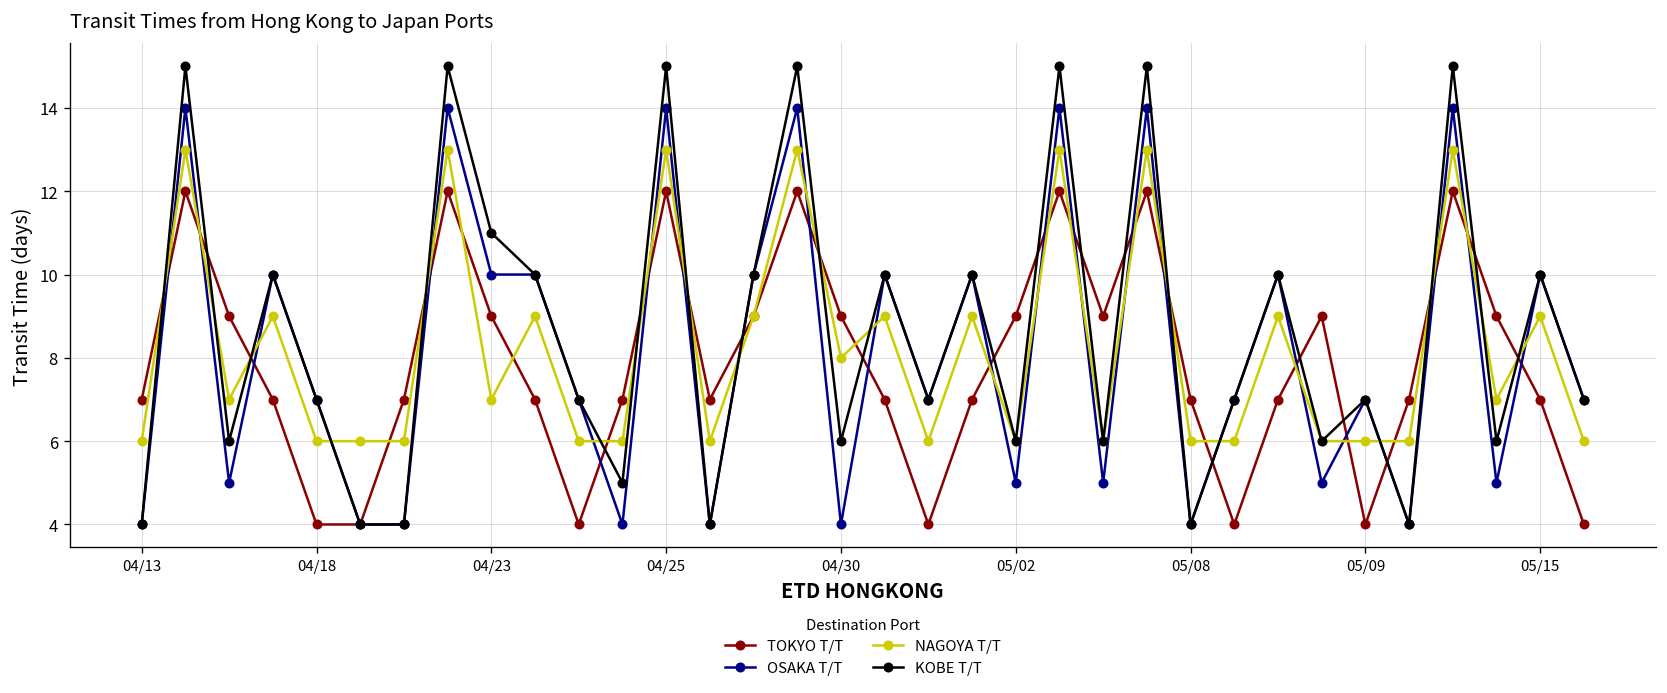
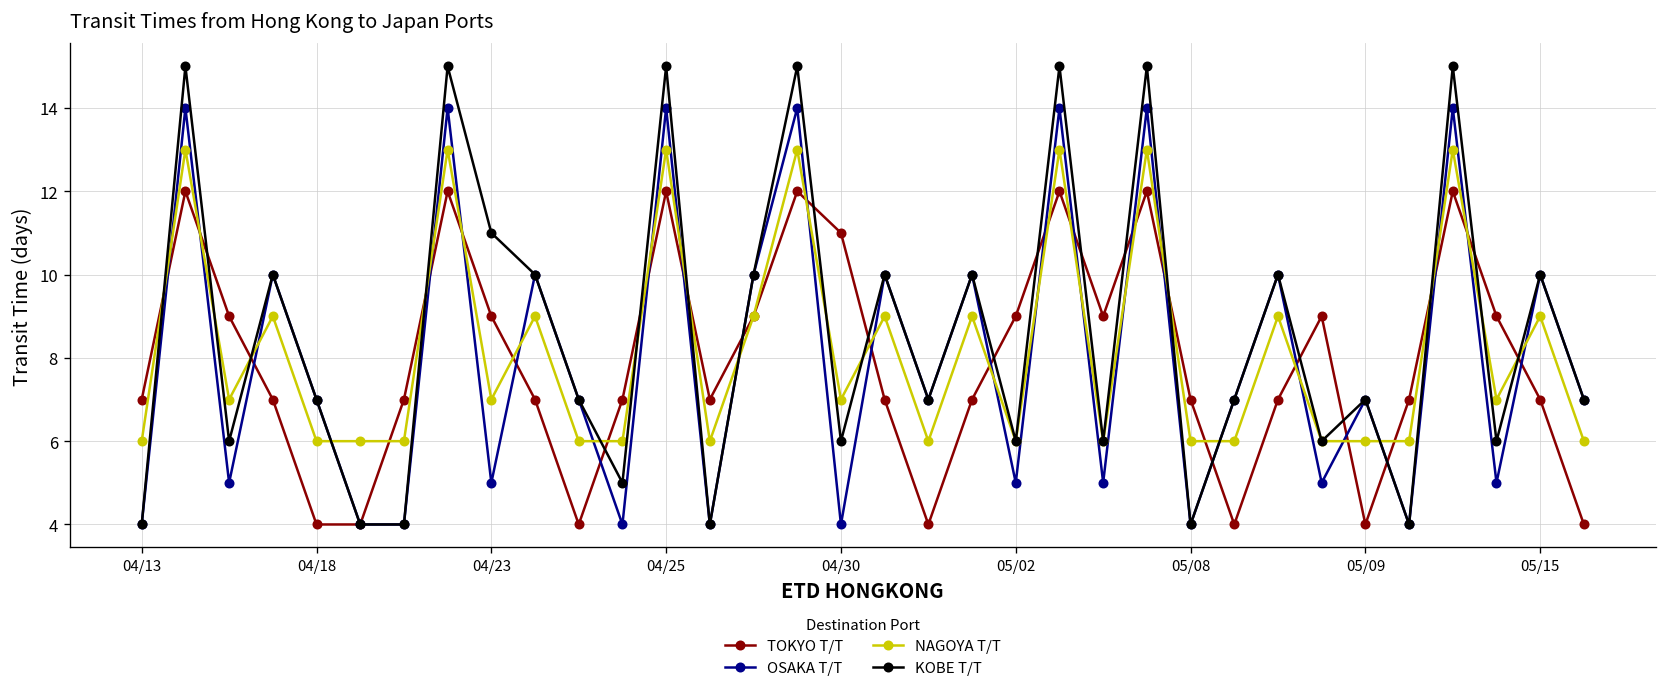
  {
    "TOKYO T/T": {
      "04/23": 9,
-     "04/30": 9
+     "04/30": 11
    },
    "OSAKA T/T": {
-     "04/23": 10,
+     "04/23": 5,
      "04/30": 4
    },
    "NAGOYA T/T": {
      "04/23": 7,
-     "04/30": 8
+     "04/30": 7
    },
    "KOBE T/T": {
      "04/23": 11,
      "04/30": 6
    }
  }
